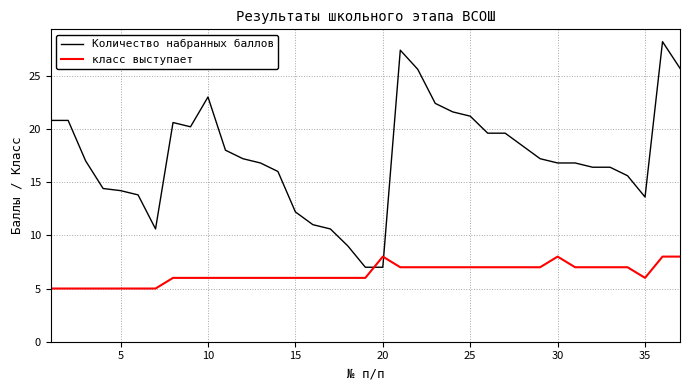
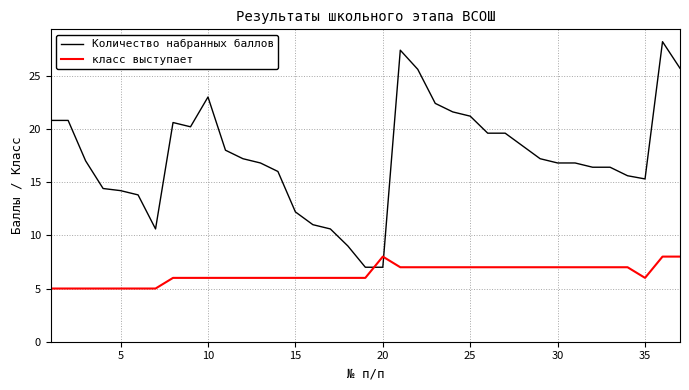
  {
    "Количество набранных баллов": {
      "5": 14.2,
      "10": 23.0,
      "15": 12.2,
      "20": 7.0,
      "25": 21.2,
      "30": 16.8,
-     "35": 13.6
+     "35": 15.3
    },
    "класс выступает": {
      "5": 5,
      "10": 6,
      "15": 6,
      "20": 8,
      "25": 7,
-     "30": 8,
+     "30": 7,
      "35": 6
    }
  }
